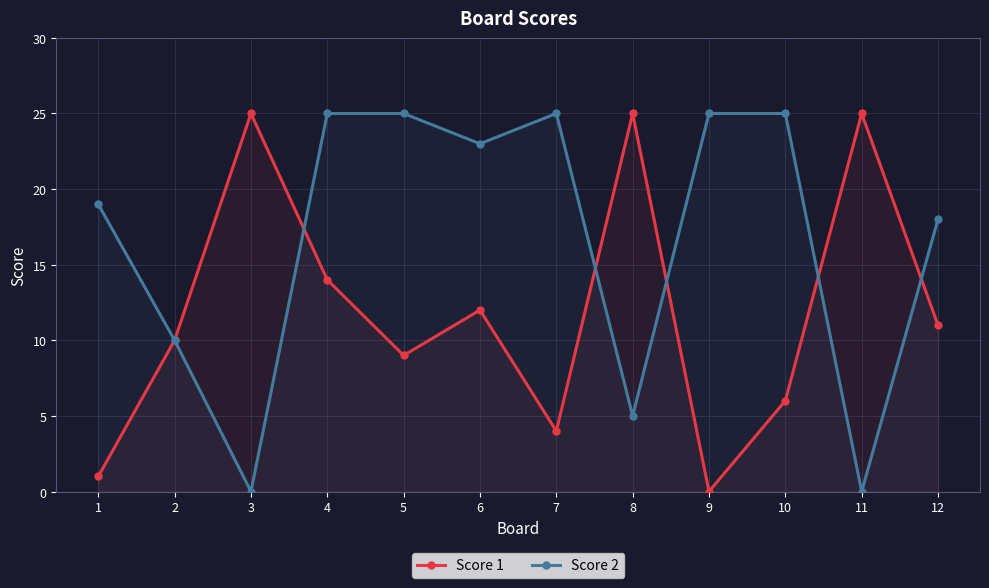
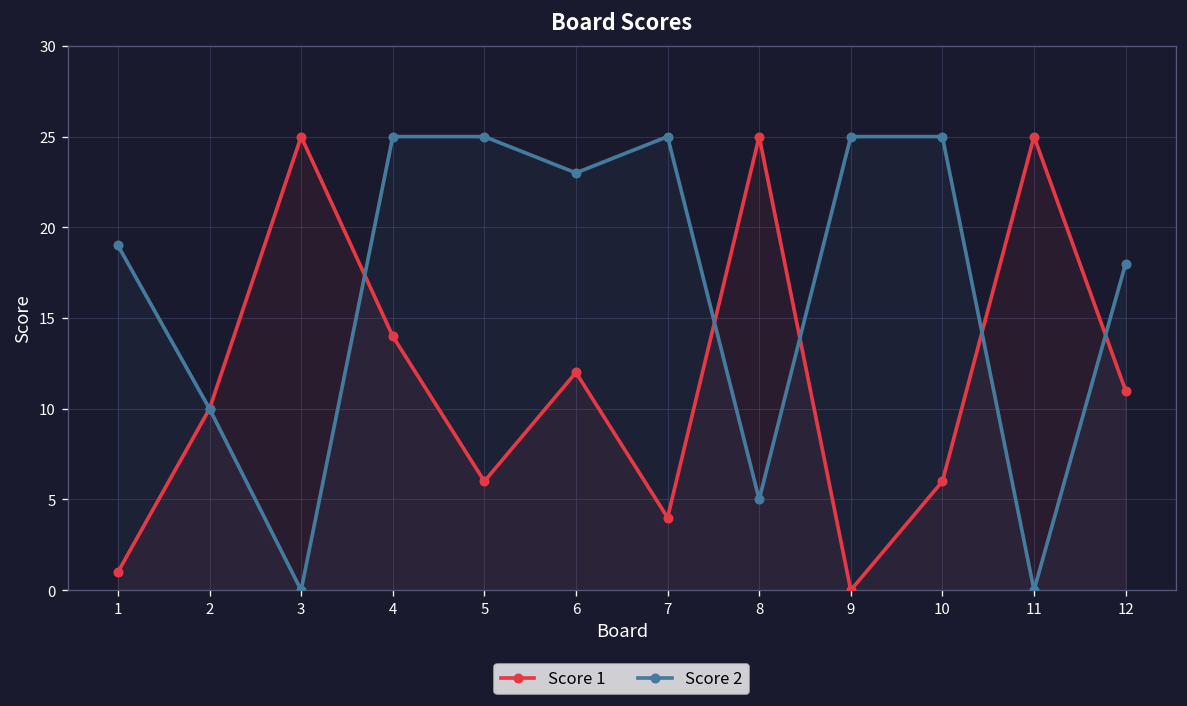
  {
    "Score 1": {
      "1": 1,
      "3": 25,
      "4": 14,
-     "5": 9,
+     "5": 6,
      "6": 12,
      "7": 4,
      "8": 25,
      "9": 0,
      "10": 6,
      "11": 25,
      "12": 11
    },
    "Score 2": {
      "1": 19,
      "3": 0,
      "4": 25,
      "5": 25,
      "6": 23,
      "7": 25,
      "8": 5,
      "9": 25,
      "10": 25,
      "11": 0,
      "12": 18
    }
  }
